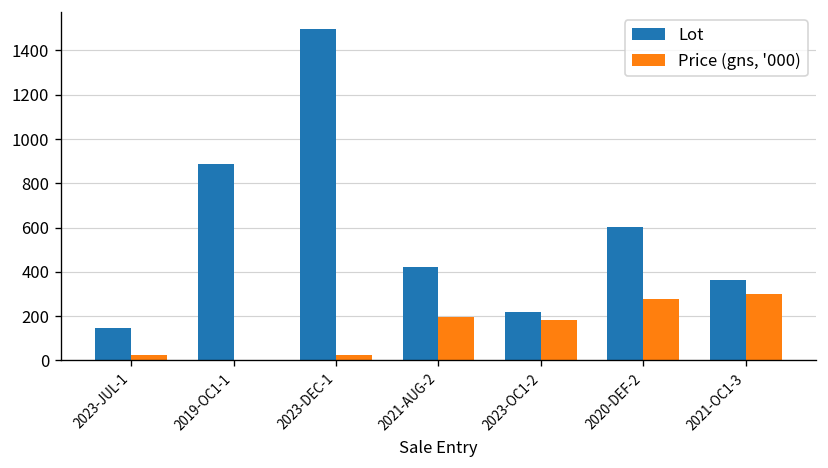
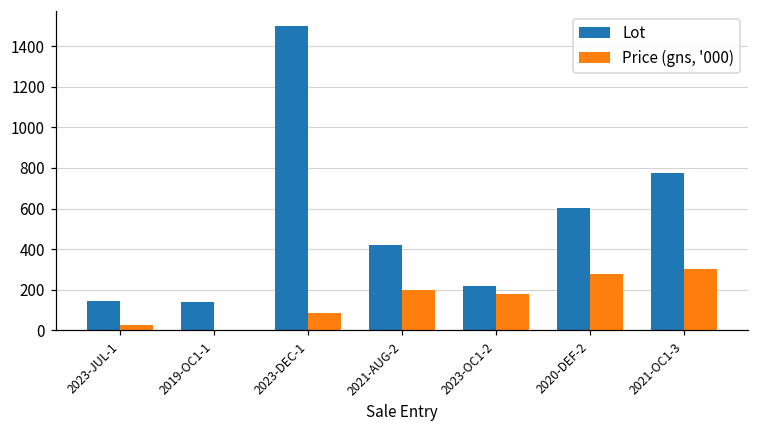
  {
    "Lot": {
      "2023-JUL-1": 140,
-     "2019-OC1-1": 890,
+     "2019-OC1-1": 140,
      "2023-DEC-1": 1500,
      "2021-AUG-2": 420,
      "2023-OC1-2": 220,
      "2020-DEF-2": 600,
-     "2021-OC1-3": 360
+     "2021-OC1-3": 780
    },
    "Price (gns, '000)": {
      "2023-JUL-1": 30,
      "2019-OC1-1": 0,
-     "2023-DEC-1": 20,
+     "2023-DEC-1": 90,
      "2021-AUG-2": 200,
      "2023-OC1-2": 180,
      "2020-DEF-2": 280,
      "2021-OC1-3": 300
    }
  }
